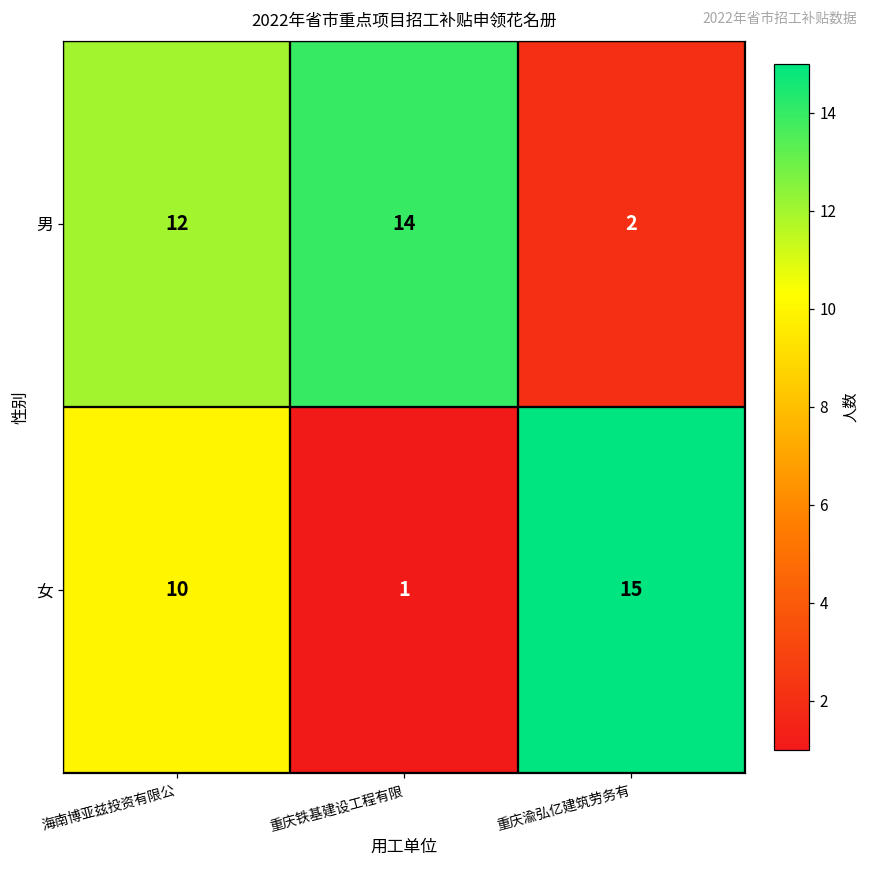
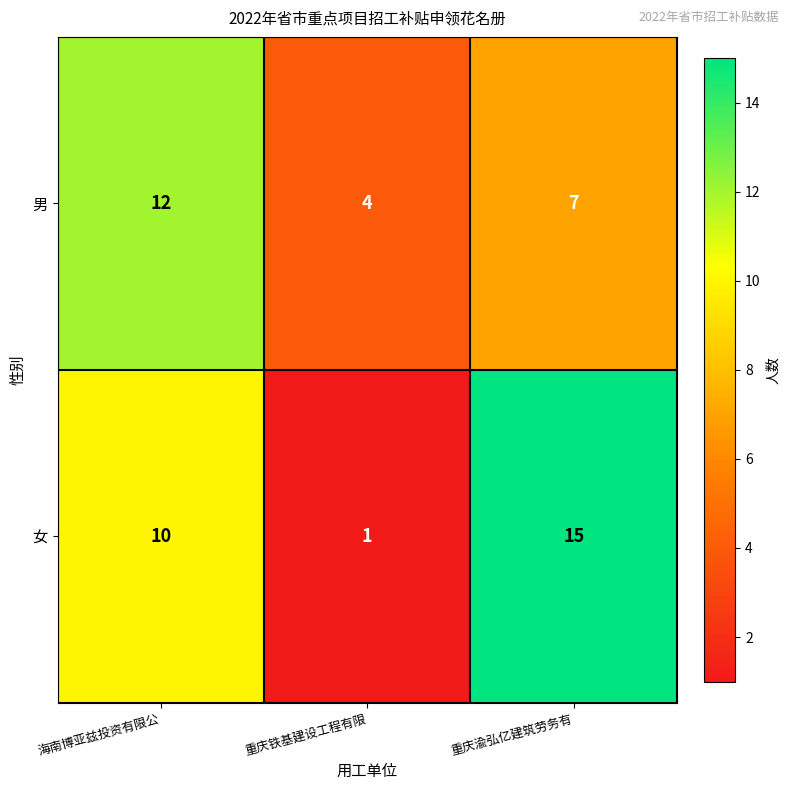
  {
    "男": {
      "海南博亚兹投资有限公": 12,
-     "重庆铁基建设工程有限": 14,
-     "重庆渝弘亿建筑劳务有": 2
+     "重庆铁基建设工程有限": 4,
+     "重庆渝弘亿建筑劳务有": 7
    },
    "女": {
      "海南博亚兹投资有限公": 10,
      "重庆铁基建设工程有限": 1,
      "重庆渝弘亿建筑劳务有": 15
    }
  }
